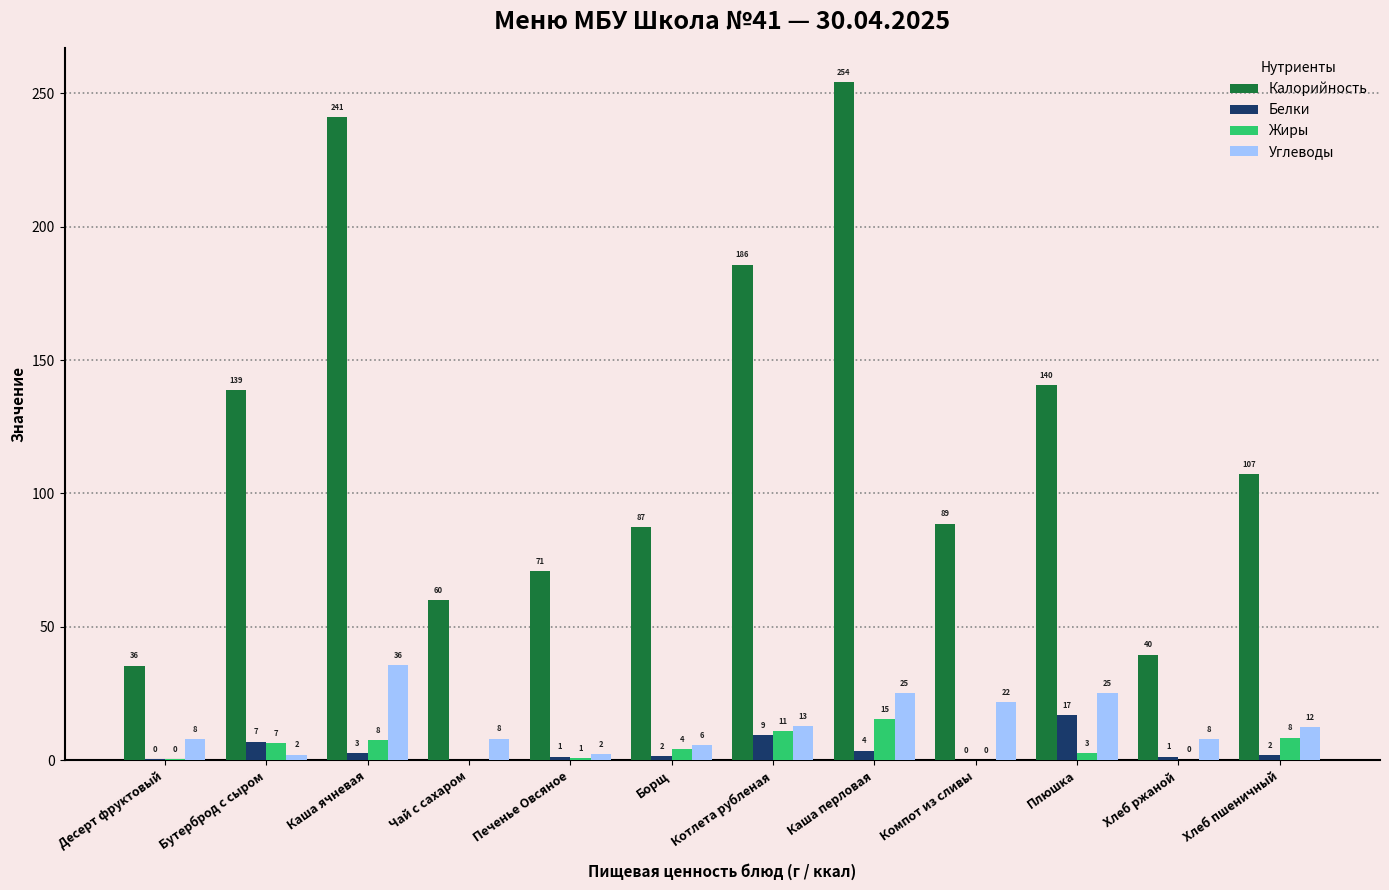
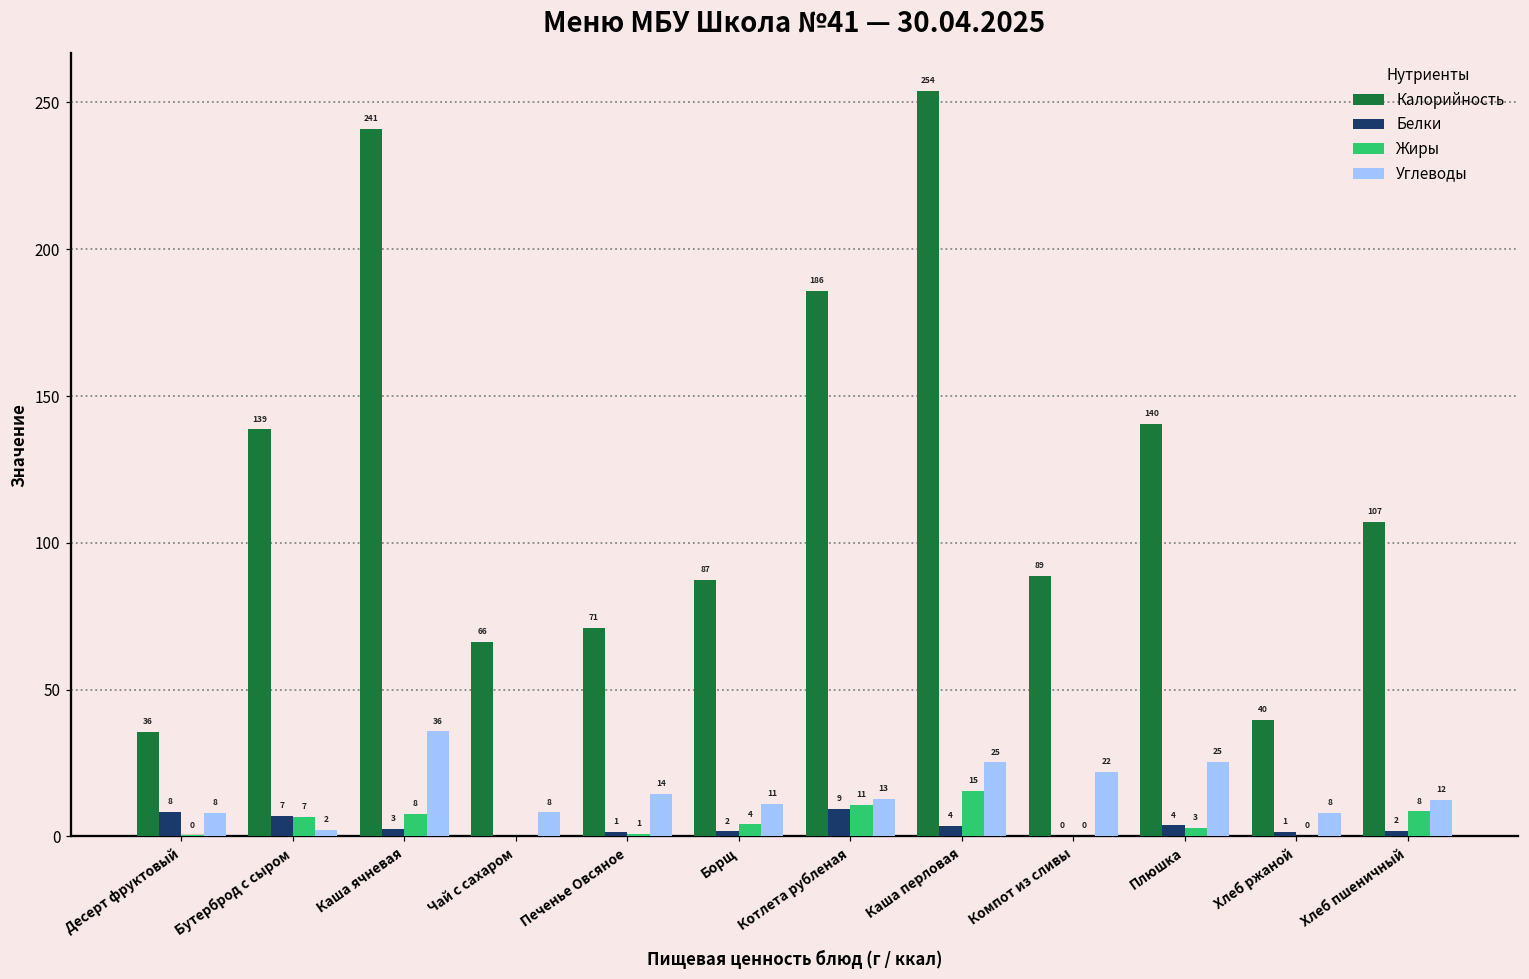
  {
    "Калорийность": {
      "Десерт фруктовый": 36,
      "Бутерброд с сыром": 139,
      "Каша ячневая": 241,
-     "Чай с сахаром": 60,
+     "Чай с сахаром": 66,
      "Печенье Овсяное": 71,
      "Борщ": 87,
      "Котлета рубленая": 186,
      "Каша перловая": 254,
      "Компот из сливы": 89,
      "Плюшка": 140,
      "Хлеб ржаной": 40,
      "Хлеб пшеничный": 107
    },
    "Белки": {
-     "Десерт фруктовый": 0,
+     "Десерт фруктовый": 8,
      "Бутерброд с сыром": 7,
      "Каша ячневая": 3,
      "Печенье Овсяное": 1,
      "Борщ": 2,
      "Котлета рубленая": 9,
      "Каша перловая": 4,
      "Компот из сливы": 0,
-     "Плюшка": 17,
+     "Плюшка": 4,
      "Хлеб ржаной": 1,
      "Хлеб пшеничный": 2
    },
    "Жиры": {
      "Десерт фруктовый": 0,
      "Бутерброд с сыром": 7,
      "Каша ячневая": 8,
      "Печенье Овсяное": 1,
      "Борщ": 4,
      "Котлета рубленая": 11,
      "Каша перловая": 15,
      "Компот из сливы": 0,
      "Плюшка": 3,
      "Хлеб ржаной": 0,
      "Хлеб пшеничный": 8
    },
    "Углеводы": {
      "Десерт фруктовый": 8,
      "Бутерброд с сыром": 2,
      "Каша ячневая": 36,
      "Чай с сахаром": 8,
-     "Печенье Овсяное": 2,
-     "Борщ": 6,
+     "Печенье Овсяное": 14,
+     "Борщ": 11,
      "Котлета рубленая": 13,
      "Каша перловая": 25,
      "Компот из сливы": 22,
      "Плюшка": 25,
      "Хлеб ржаной": 8,
      "Хлеб пшеничный": 12
    }
  }
